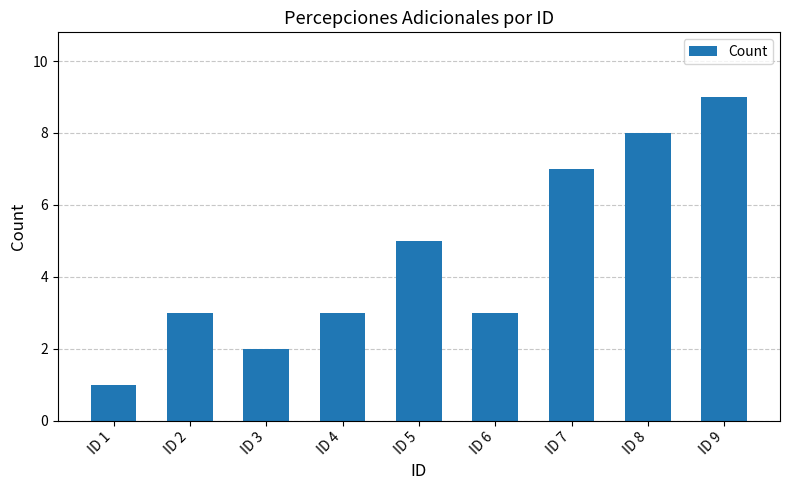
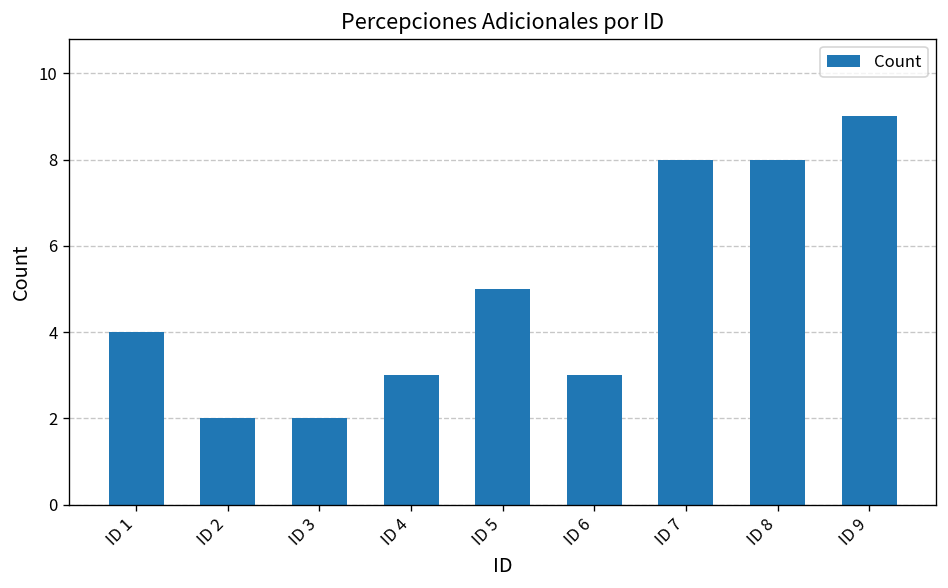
  {
-   "ID 1": 1,
-   "ID 2": 3,
+   "ID 1": 4,
+   "ID 2": 2,
    "ID 3": 2,
    "ID 4": 3,
    "ID 5": 5,
    "ID 6": 3,
-   "ID 7": 7,
+   "ID 7": 8,
    "ID 8": 8,
    "ID 9": 9
  }
